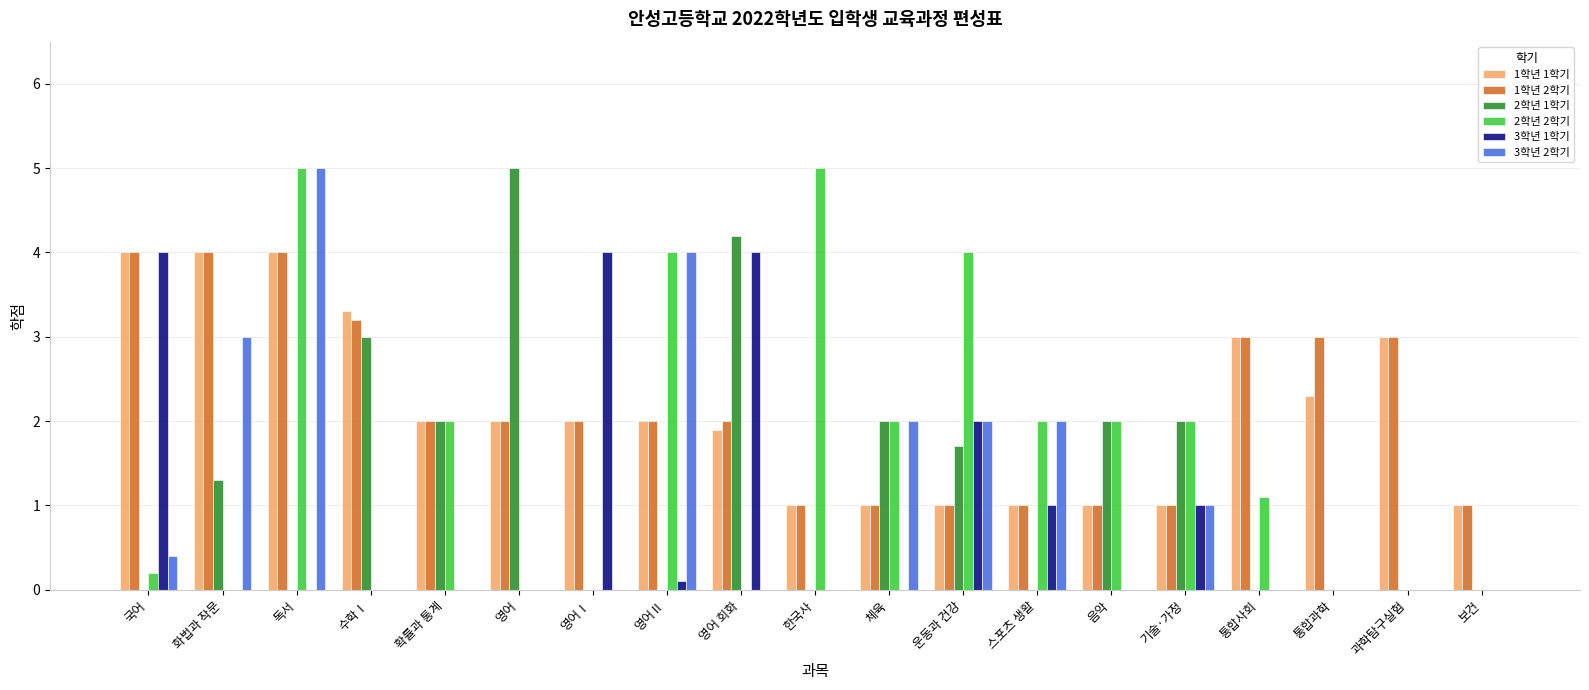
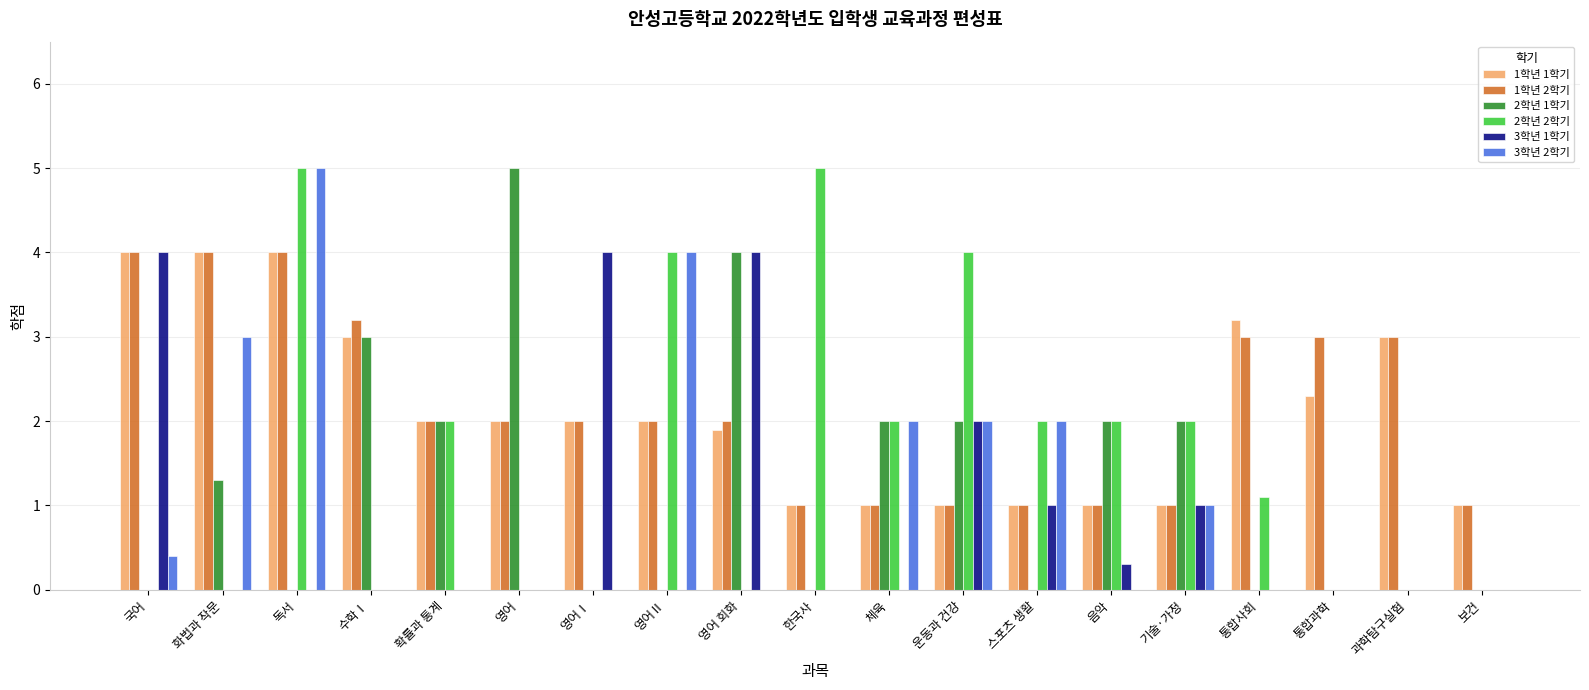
  {
    "1학년 1학기": {
      "국어": 4.0,
      "화법과 작문": 4.0,
      "독서": 4.0,
-     "수학Ⅰ": 3.3,
+     "수학Ⅰ": 3.0,
      "확률과 통계": 2.0,
      "영어": 2.0,
      "영어Ⅰ": 2.0,
      "영어Ⅱ": 2.0,
      "영어 회화": 1.9,
      "한국사": 1.0,
      "체육": 1.0,
      "운동과 건강": 1.0,
      "스포츠 생활": 1.0,
      "음악": 1.0,
      "기술·가정": 1.0,
-     "통합사회": 3.0,
+     "통합사회": 3.2,
      "통합과학": 2.3,
      "과학탐구실험": 3.0,
      "보건": 1.0
    },
    "1학년 2학기": {
      "국어": 4.0,
      "화법과 작문": 4.0,
      "독서": 4.0,
      "수학Ⅰ": 3.2,
      "확률과 통계": 2.0,
      "영어": 2.0,
      "영어Ⅰ": 2.0,
      "영어Ⅱ": 2.0,
      "영어 회화": 2.0,
      "한국사": 1.0,
      "체육": 1.0,
      "운동과 건강": 1.0,
      "스포츠 생활": 1.0,
      "음악": 1.0,
      "기술·가정": 1.0,
      "통합사회": 3.0,
      "통합과학": 3.0,
      "과학탐구실험": 3.0,
      "보건": 1.0
    },
    "2학년 1학기": {
      "국어": 0.0,
      "화법과 작문": 1.3,
      "독서": 0.0,
      "수학Ⅰ": 3.0,
      "확률과 통계": 2.0,
      "영어": 5.0,
      "영어Ⅰ": 0.0,
      "영어Ⅱ": 0.0,
-     "영어 회화": 4.2,
+     "영어 회화": 4.0,
      "한국사": 0.0,
      "체육": 2.0,
-     "운동과 건강": 1.7,
+     "운동과 건강": 2.0,
      "스포츠 생활": 0.0,
      "음악": 2.0,
      "기술·가정": 2.0,
      "통합사회": 0.0,
      "통합과학": 0.0,
      "과학탐구실험": 0.0,
      "보건": 0.0
    },
    "2학년 2학기": {
-     "국어": 0.2,
+     "국어": 0.0,
      "화법과 작문": 0.0,
      "독서": 5.0,
      "수학Ⅰ": 0.0,
      "확률과 통계": 2.0,
      "영어": 0.0,
      "영어Ⅰ": 0.0,
      "영어Ⅱ": 4.0,
      "영어 회화": 0.0,
      "한국사": 5.0,
      "체육": 2.0,
      "운동과 건강": 4.0,
      "스포츠 생활": 2.0,
      "음악": 2.0,
      "기술·가정": 2.0,
      "통합사회": 1.1,
      "통합과학": 0.0,
      "과학탐구실험": 0.0,
      "보건": 0.0
    },
    "3학년 1학기": {
      "국어": 4.0,
      "화법과 작문": 0.0,
      "독서": 0.0,
      "수학Ⅰ": 0.0,
      "확률과 통계": 0.0,
      "영어": 0.0,
      "영어Ⅰ": 4.0,
-     "영어Ⅱ": 0.1,
+     "영어Ⅱ": 0.0,
      "영어 회화": 4.0,
      "한국사": 0.0,
      "체육": 0.0,
      "운동과 건강": 2.0,
      "스포츠 생활": 1.0,
-     "음악": 0.0,
+     "음악": 0.3,
      "기술·가정": 1.0,
      "통합사회": 0.0,
      "통합과학": 0.0,
      "과학탐구실험": 0.0,
      "보건": 0.0
    },
    "3학년 2학기": {
      "국어": 0.4,
      "화법과 작문": 3.0,
      "독서": 5.0,
      "수학Ⅰ": 0.0,
      "확률과 통계": 0.0,
      "영어": 0.0,
      "영어Ⅰ": 0.0,
      "영어Ⅱ": 4.0,
      "영어 회화": 0.0,
      "한국사": 0.0,
      "체육": 2.0,
      "운동과 건강": 2.0,
      "스포츠 생활": 2.0,
      "음악": 0.0,
      "기술·가정": 1.0,
      "통합사회": 0.0,
      "통합과학": 0.0,
      "과학탐구실험": 0.0,
      "보건": 0.0
    }
  }
